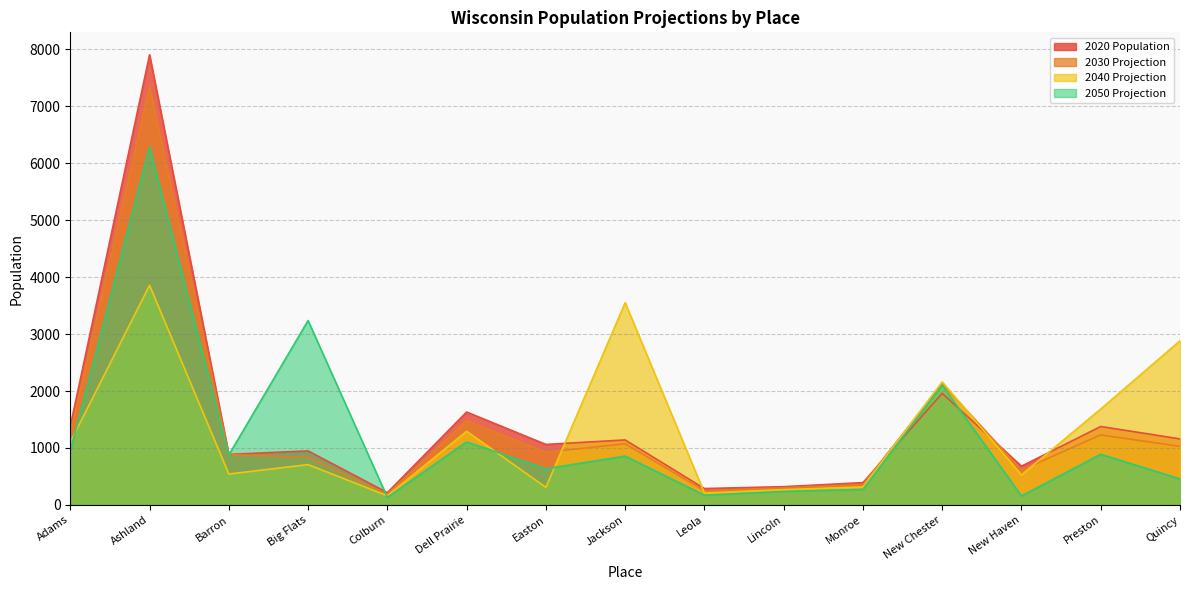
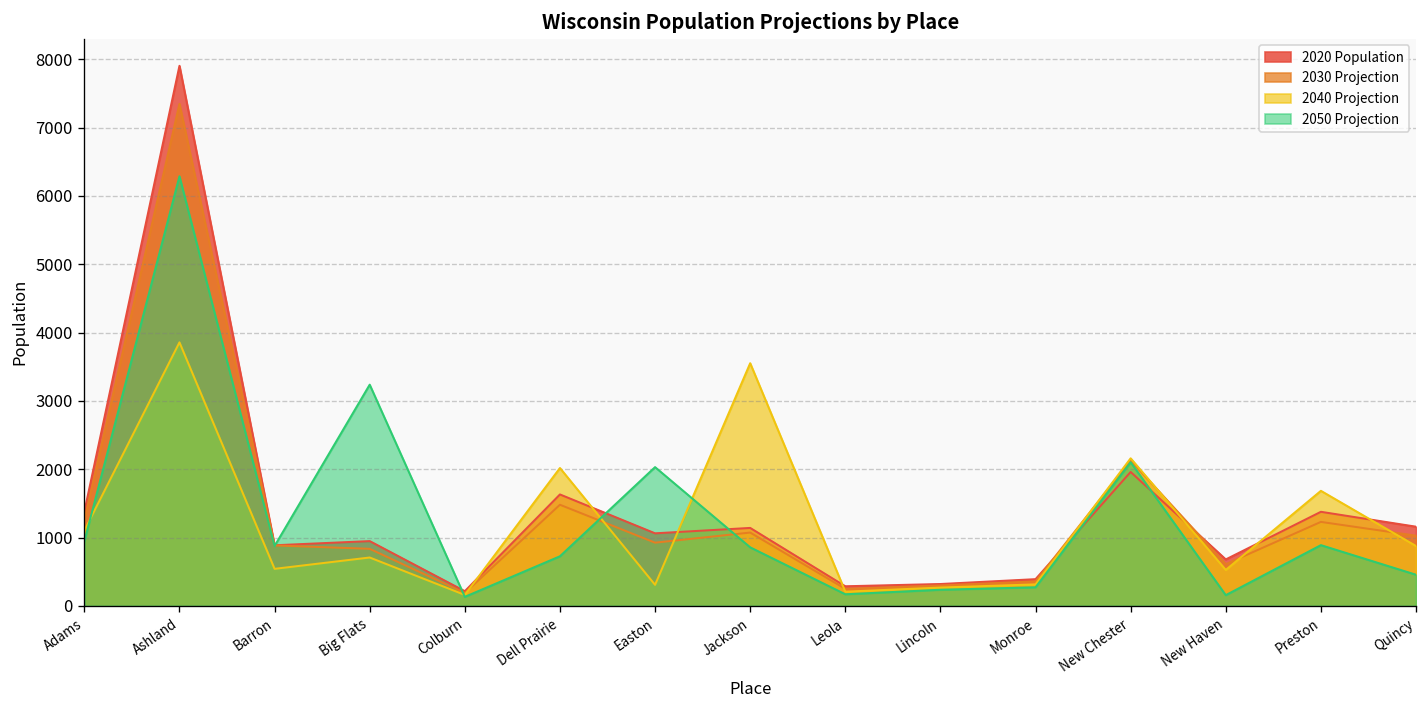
  {
    "2040 Projection": {
      "Adams": 1100,
      "Ashland": 3900,
      "Barron": 500,
      "Big Flats": 700,
-     "Dell Prairie": 1300,
+     "Dell Prairie": 2000,
      "Easton": 300,
      "Jackson": 3600,
      "New Haven": 500,
      "Preston": 1700,
-     "Quincy": 2900
+     "Quincy": 900
    },
    "2050 Projection": {
      "Adams": 900,
      "Ashland": 6300,
      "Big Flats": 3200,
-     "Dell Prairie": 1100,
-     "Easton": 600,
+     "Dell Prairie": 700,
+     "Easton": 2000,
      "Jackson": 900,
      "New Haven": 200,
      "Preston": 900,
      "Quincy": 500
    }
  }
